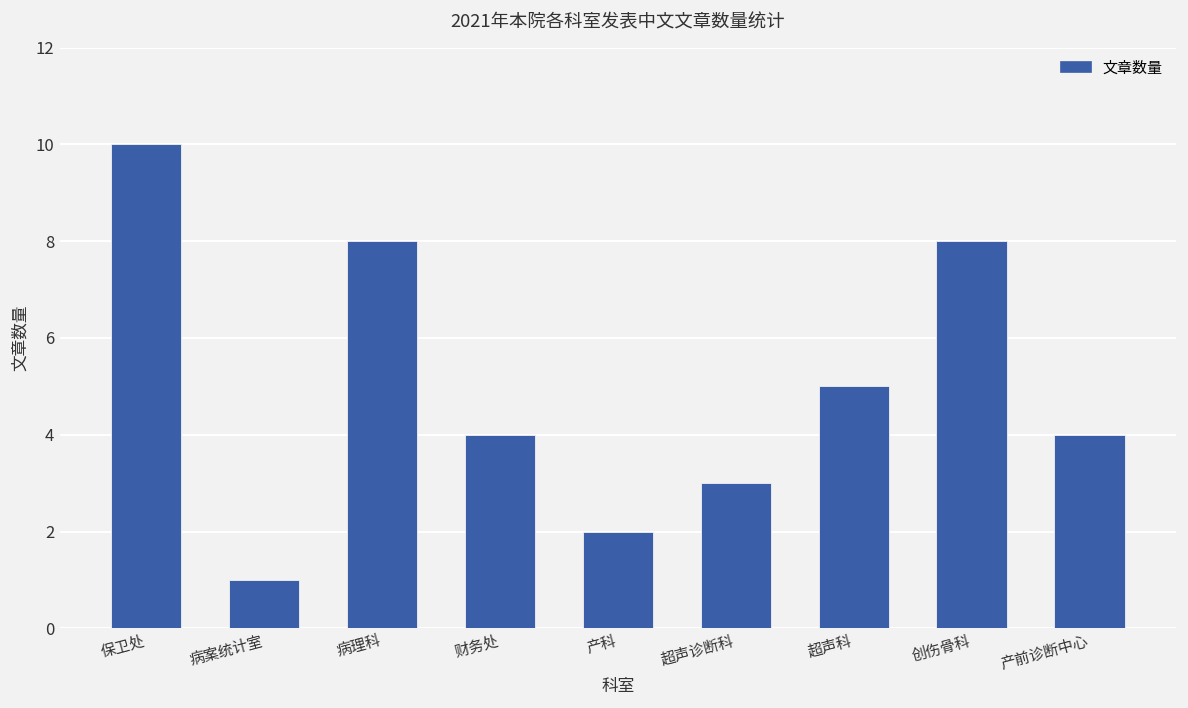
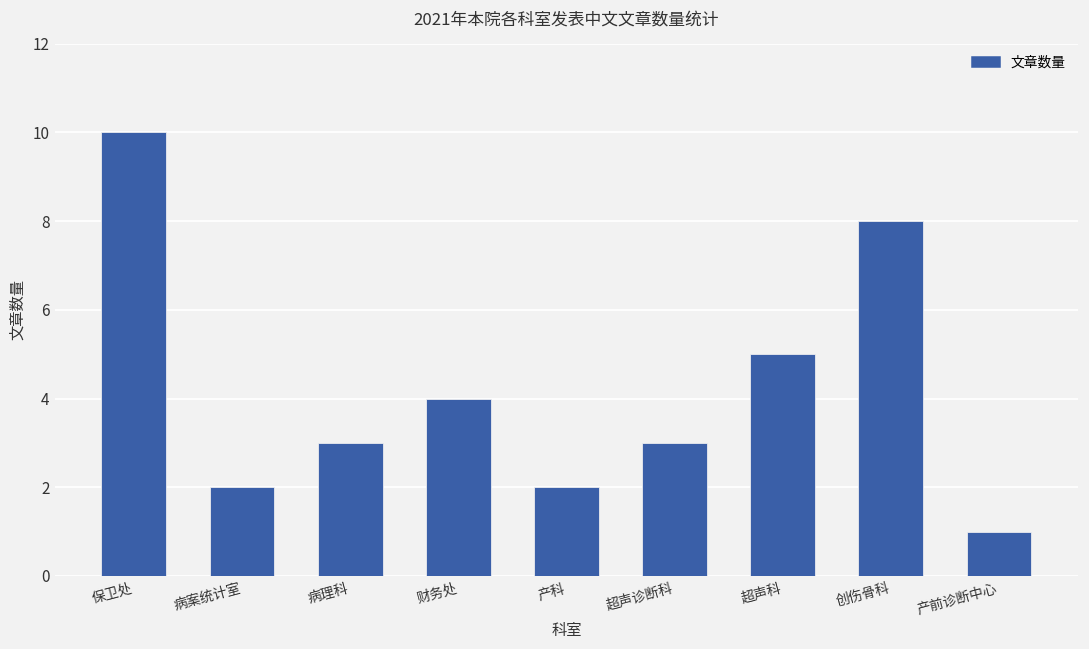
  {
    "保卫处": 10,
-   "病案统计室": 1,
-   "病理科": 8,
+   "病案统计室": 2,
+   "病理科": 3,
    "财务处": 4,
    "产科": 2,
    "超声诊断科": 3,
    "超声科": 5,
    "创伤骨科": 8,
-   "产前诊断中心": 4
+   "产前诊断中心": 1
  }
